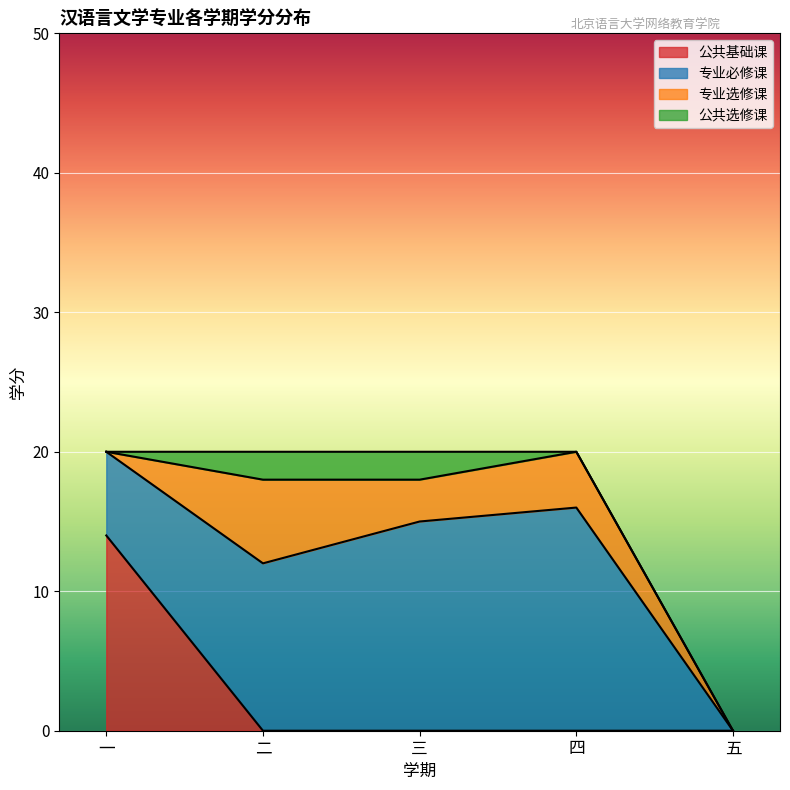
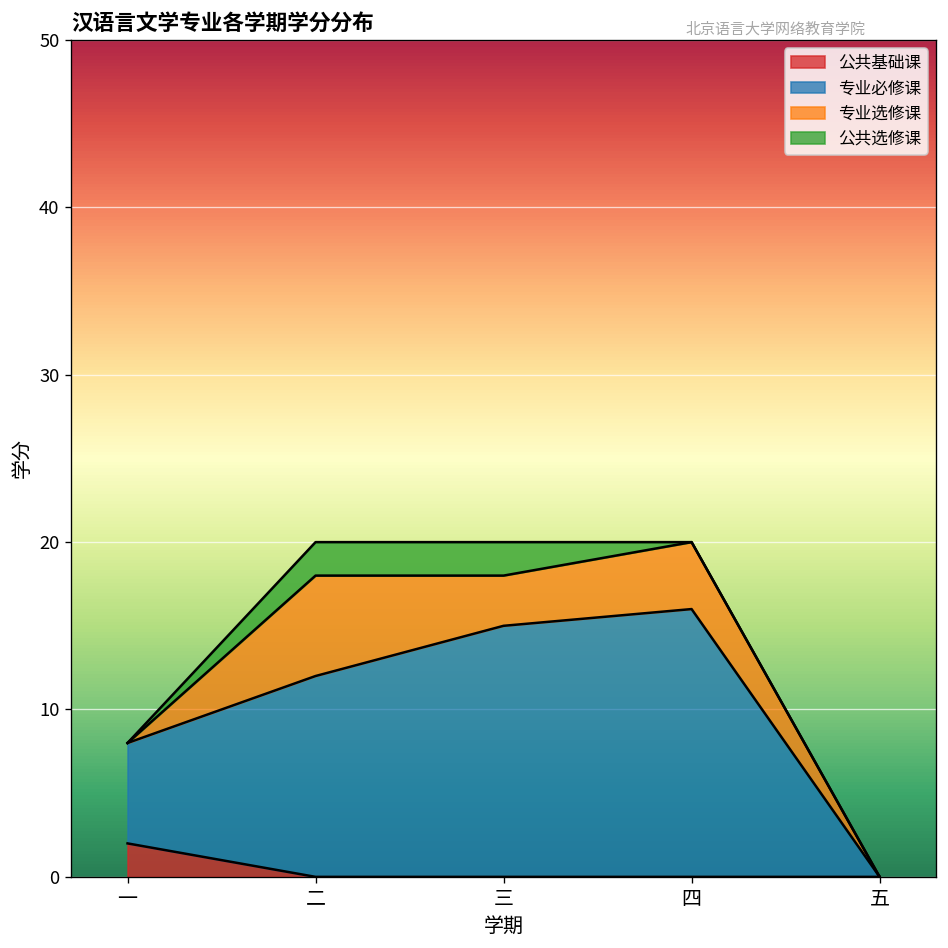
  {
    "公共基础课": {
-     "一": 14,
+     "一": 2,
      "二": 0,
      "三": 0,
      "四": 0
    },
    "专业必修课": {
      "二": 12,
      "三": 15,
      "四": 16
    },
    "专业选修课": {
      "二": 6,
      "三": 3
    },
    "公共选修课": {
      "二": 2,
      "三": 2
    }
  }
